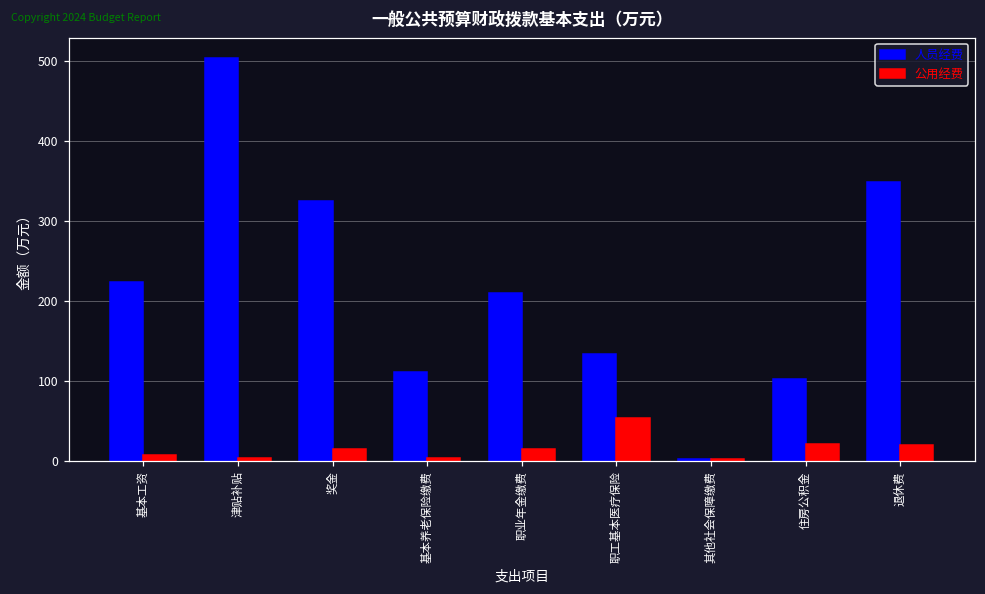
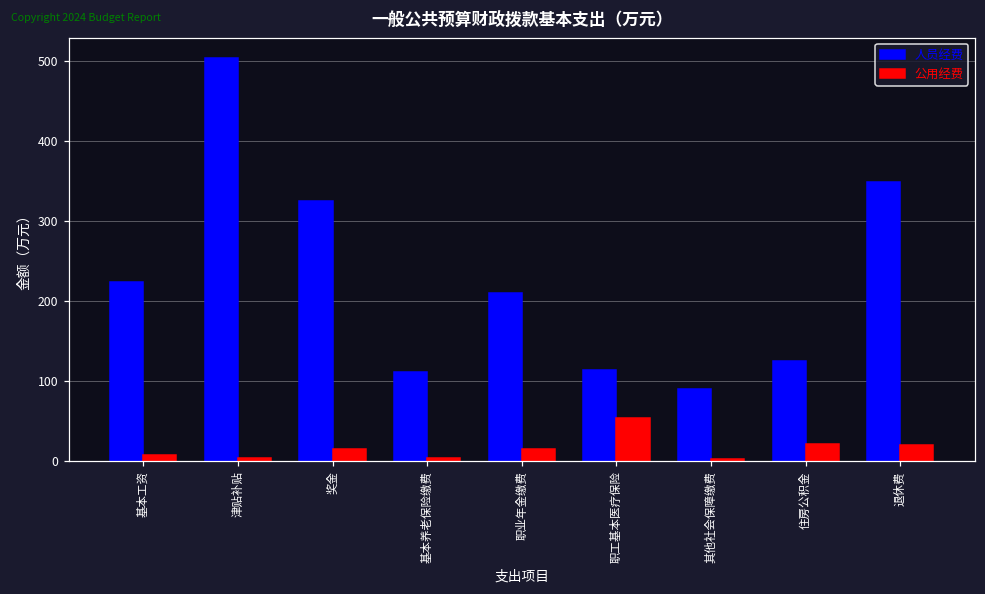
  {
    "人员经费": {
      "基本工资": 220,
      "津贴补贴": 500,
      "奖金": 320,
      "基本养老保险缴费": 110,
      "职业年金缴费": 210,
-     "职工基本医疗保险": 130,
-     "其他社会保障缴费": 0,
-     "住房公积金": 100,
+     "职工基本医疗保险": 110,
+     "其他社会保障缴费": 90,
+     "住房公积金": 130,
      "退休费": 350
    },
    "公用经费": {
      "基本工资": 10,
      "奖金": 10,
      "基本养老保险缴费": 0,
      "职业年金缴费": 10,
      "职工基本医疗保险": 50,
      "住房公积金": 20,
      "退休费": 20
    }
  }
